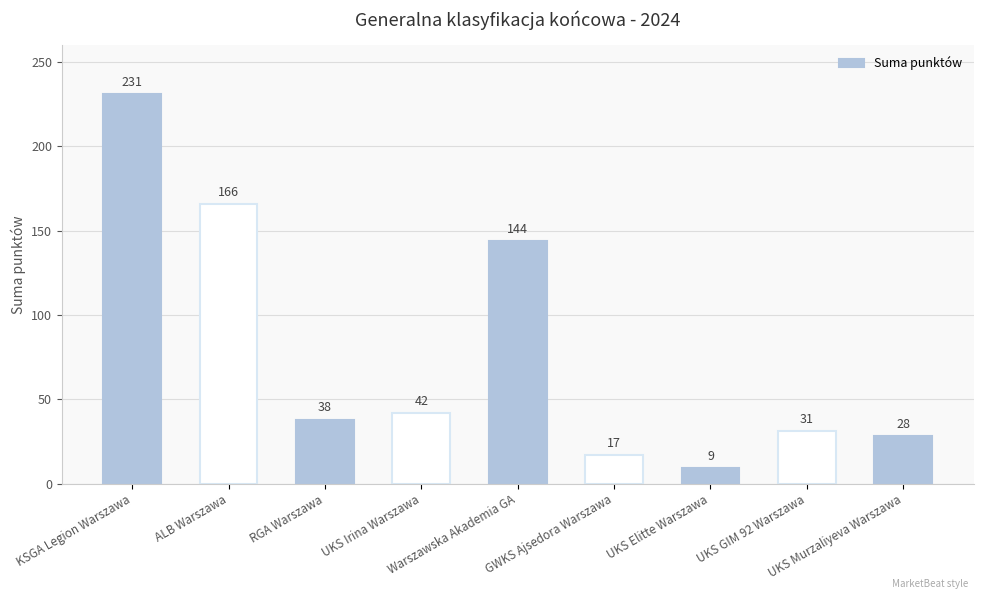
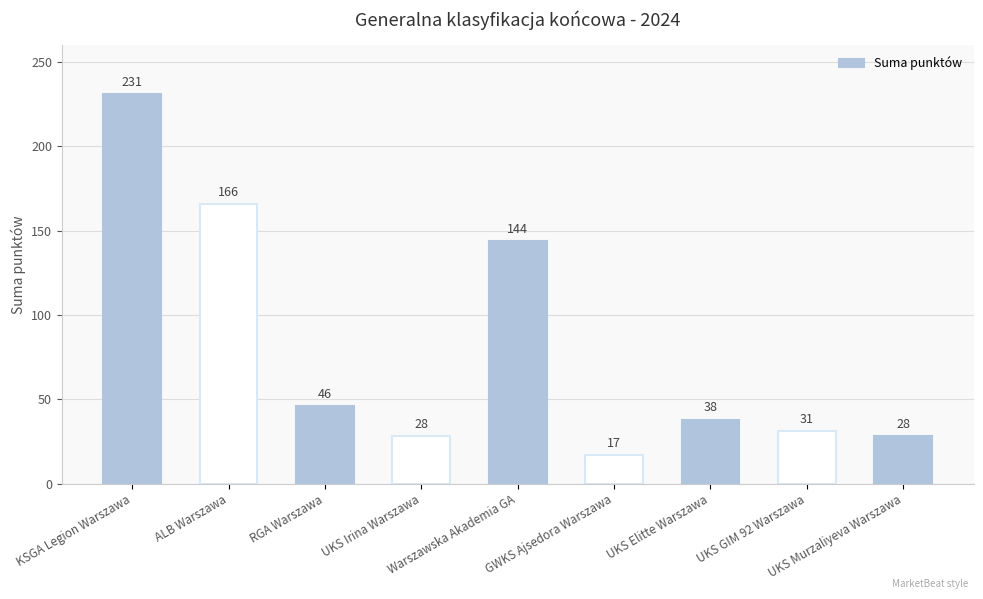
  {
    "KSGA Legion Warszawa": 231,
    "ALB Warszawa": 166,
-   "RGA Warszawa": 38,
-   "UKS Irina Warszawa": 42,
+   "RGA Warszawa": 46,
+   "UKS Irina Warszawa": 28,
    "Warszawska Akademia GA": 144,
    "GWKS Ajsedora Warszawa": 17,
-   "UKS Elitte Warszawa": 9,
+   "UKS Elitte Warszawa": 38,
    "UKS GIM 92 Warszawa": 31,
    "UKS Murzaliyeva Warszawa": 28
  }
